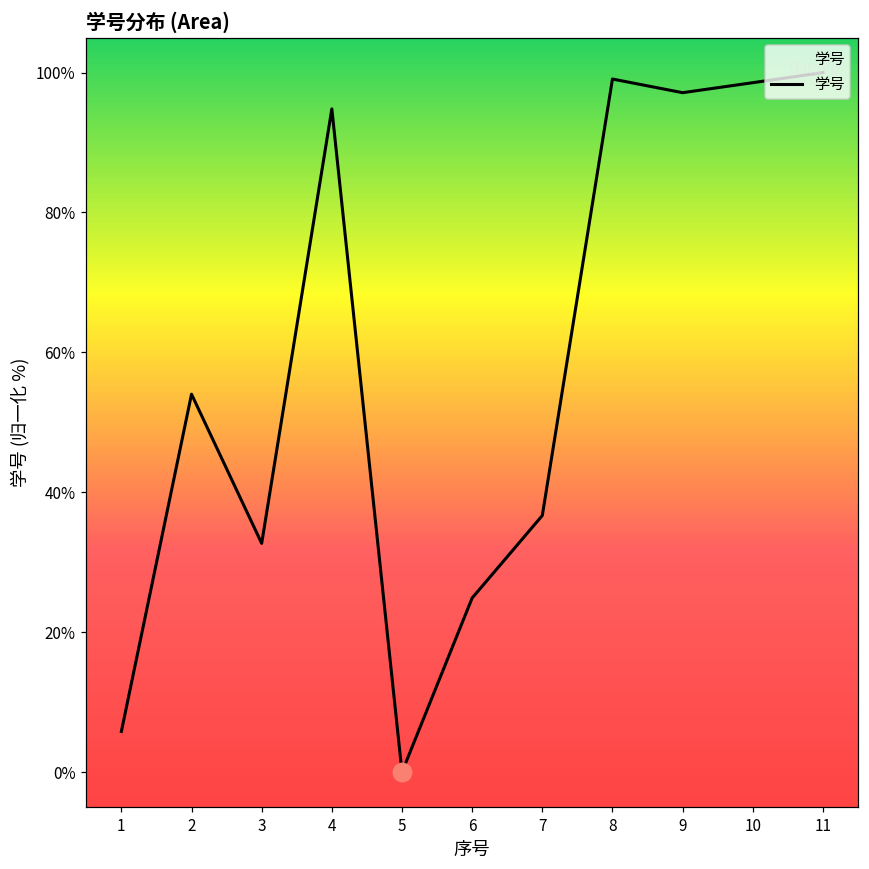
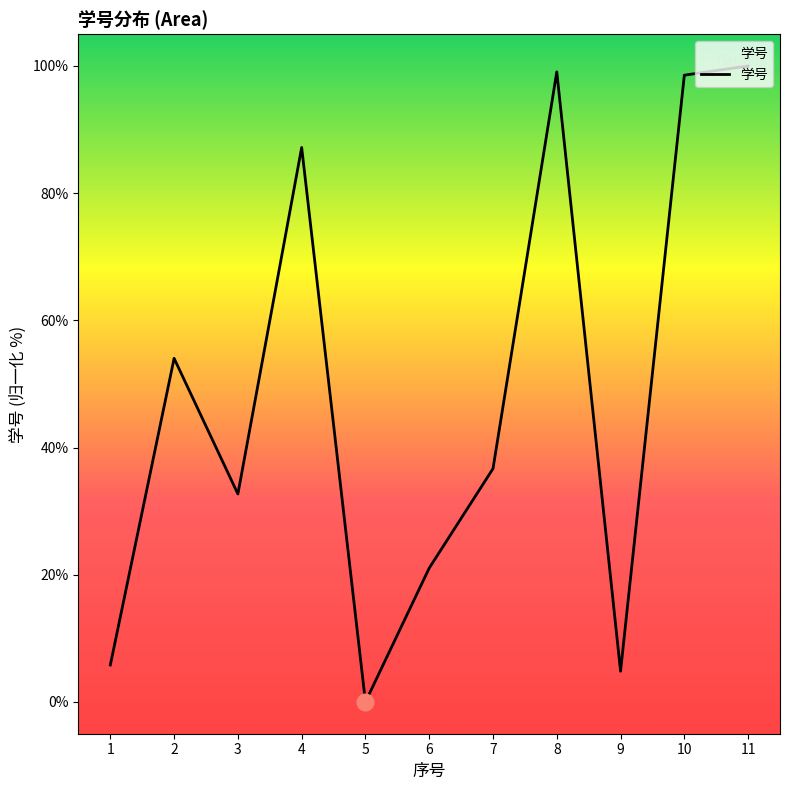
  {
    "学号": {
      "1": "6%",
      "2": "54%",
      "3": "33%",
-     "4": "95%",
-     "6": "25%",
+     "4": "87%",
+     "6": "21%",
      "7": "37%",
      "8": "99%",
-     "9": "97%",
+     "9": "5%",
      "10": "99%"
    }
  }
